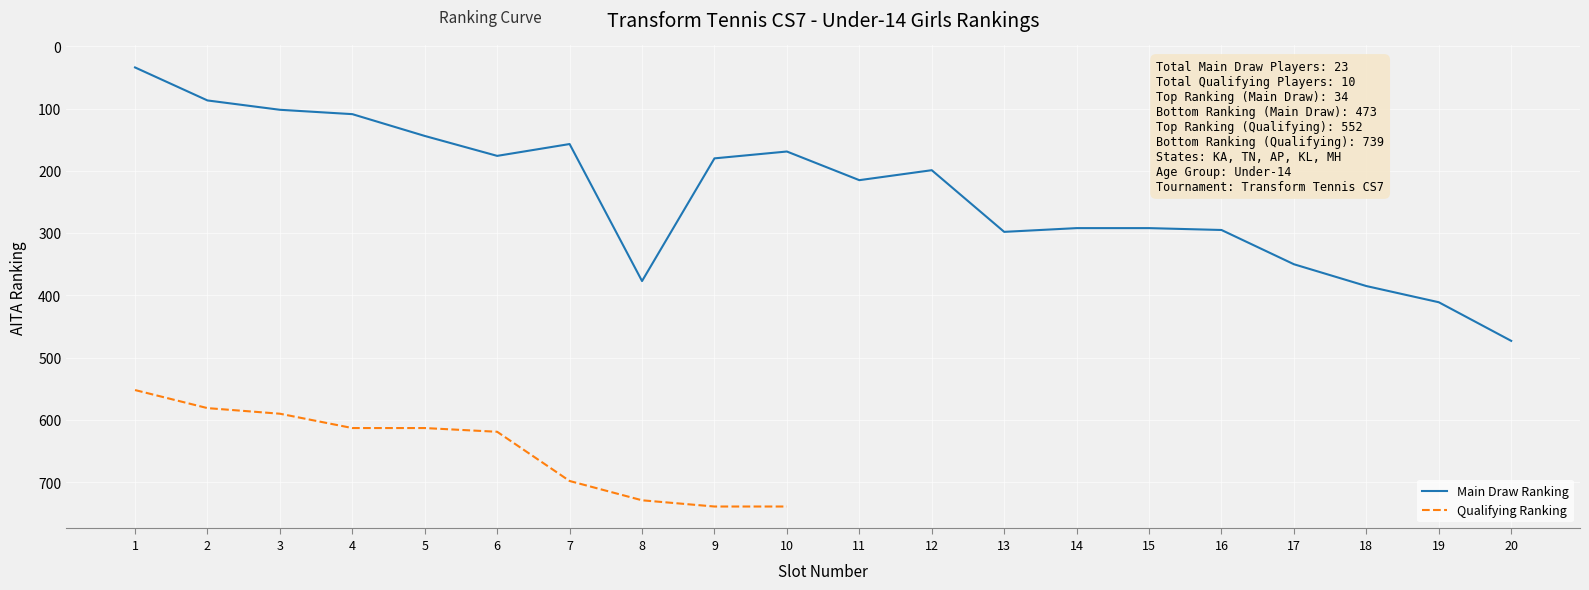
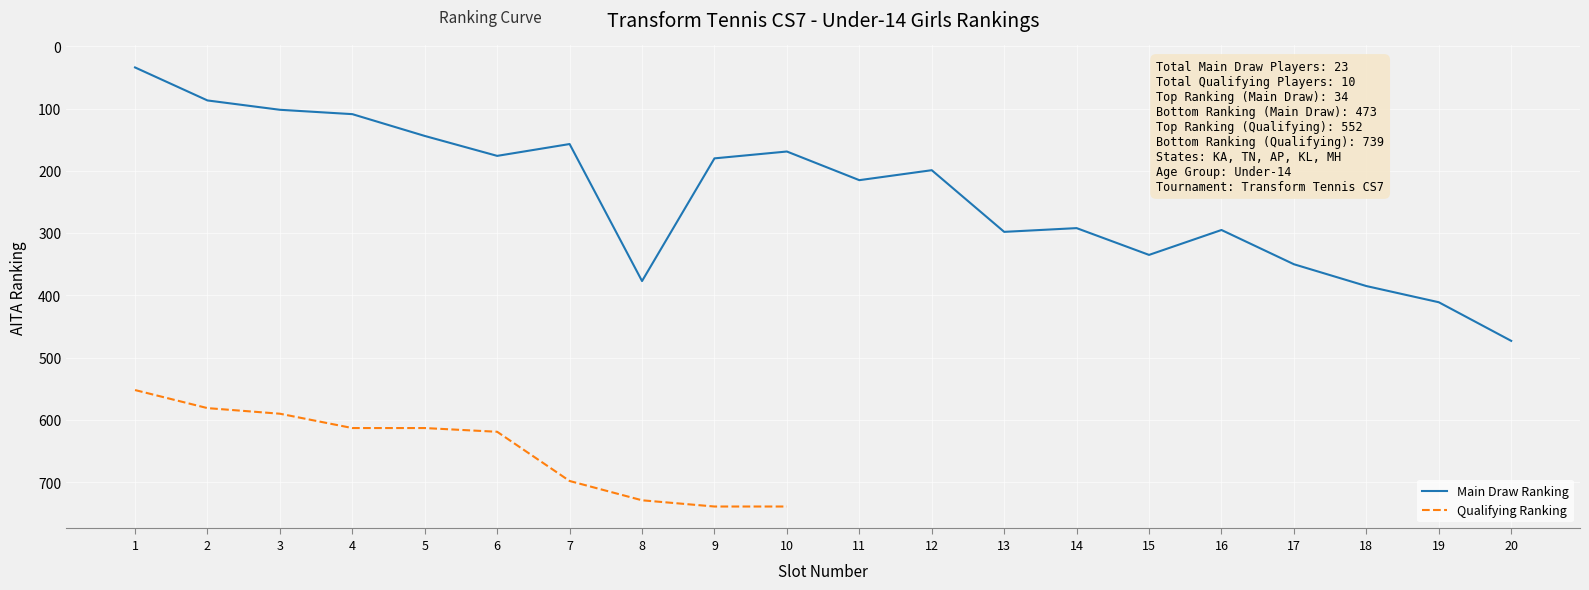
  {
    "Main Draw Ranking": {
      "1": 30,
      "2": 90,
      "3": 100,
      "4": 110,
      "5": 140,
      "6": 180,
      "7": 160,
      "8": 380,
      "9": 180,
      "10": 170,
      "11": 220,
      "12": 200,
      "13": 300,
      "14": 290,
-     "15": 290,
+     "15": 340,
      "16": 300,
      "17": 350,
      "18": 390,
      "19": 410,
      "20": 470
    },
    "Qualifying Ranking": {
      "1": 550,
      "2": 580,
      "3": 590,
      "4": 610,
      "5": 610,
      "6": 620,
      "7": 700,
      "8": 730,
      "9": 740,
      "10": 740
    }
  }
